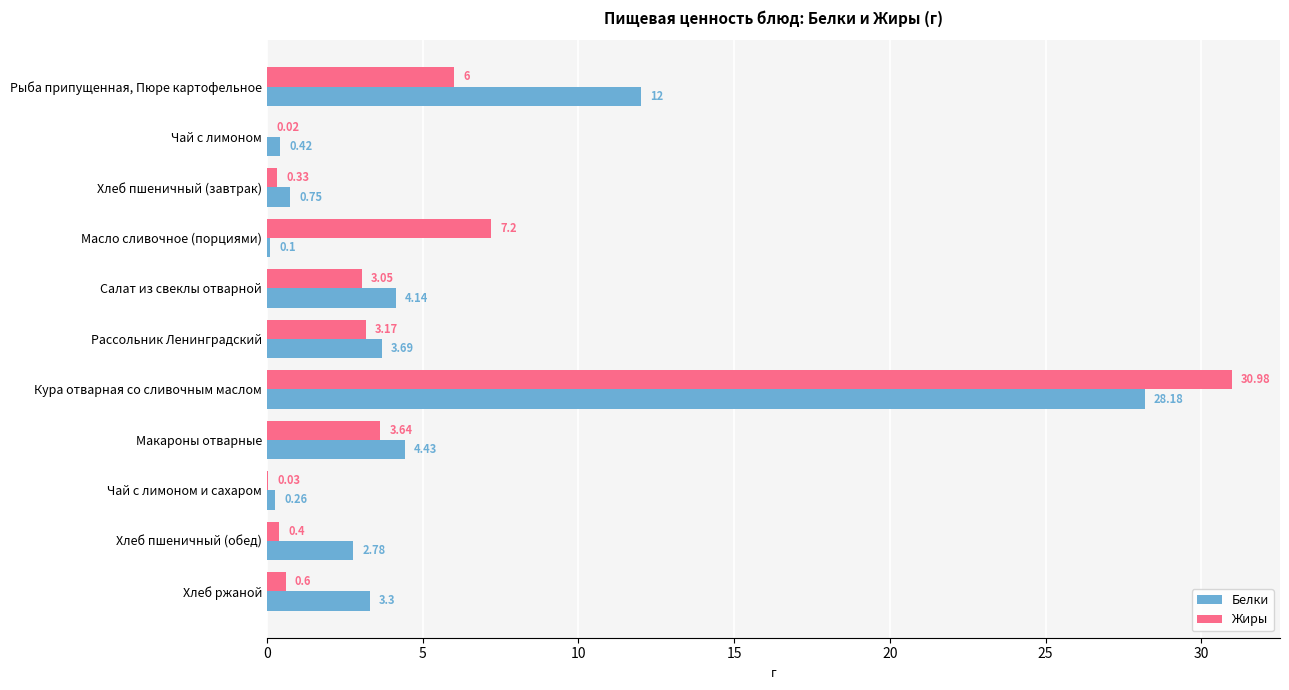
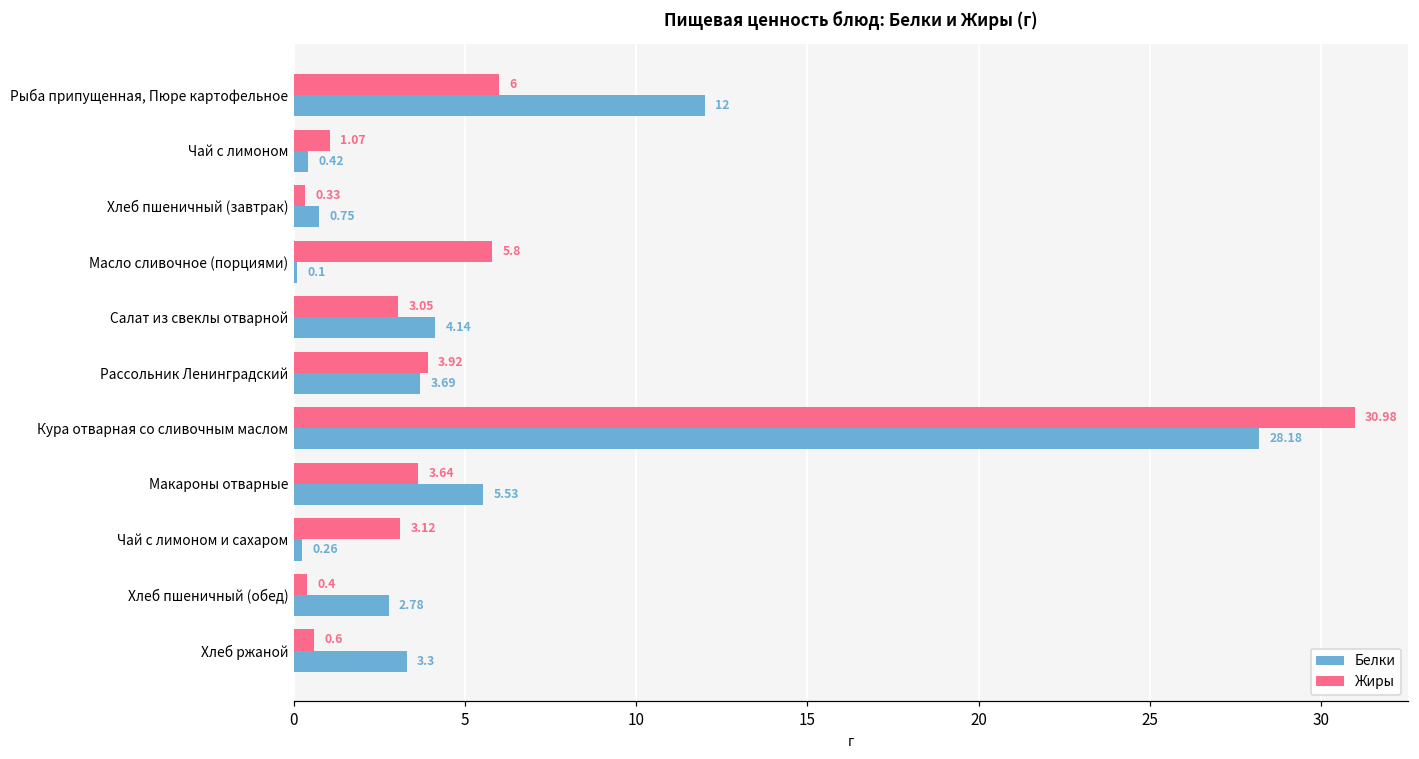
  {
    "Белки": {
      "Рыба припущенная, Пюре картофельное": 12,
      "Чай с лимоном": 0.42,
      "Хлеб пшеничный (завтрак)": 0.75,
      "Масло сливочное (порциями)": 0.1,
      "Салат из свеклы отварной": 4.14,
      "Рассольник Ленинградский": 3.69,
      "Кура отварная со сливочным маслом": 28.18,
-     "Макароны отварные": 4.43,
+     "Макароны отварные": 5.53,
      "Чай с лимоном и сахаром": 0.26,
      "Хлеб пшеничный (обед)": 2.78,
      "Хлеб ржаной": 3.3
    },
    "Жиры": {
      "Рыба припущенная, Пюре картофельное": 6,
-     "Чай с лимоном": 0.02,
+     "Чай с лимоном": 1.07,
      "Хлеб пшеничный (завтрак)": 0.33,
-     "Масло сливочное (порциями)": 7.2,
+     "Масло сливочное (порциями)": 5.8,
      "Салат из свеклы отварной": 3.05,
-     "Рассольник Ленинградский": 3.17,
+     "Рассольник Ленинградский": 3.92,
      "Кура отварная со сливочным маслом": 30.98,
      "Макароны отварные": 3.64,
-     "Чай с лимоном и сахаром": 0.03,
+     "Чай с лимоном и сахаром": 3.12,
      "Хлеб пшеничный (обед)": 0.4,
      "Хлеб ржаной": 0.6
    }
  }
